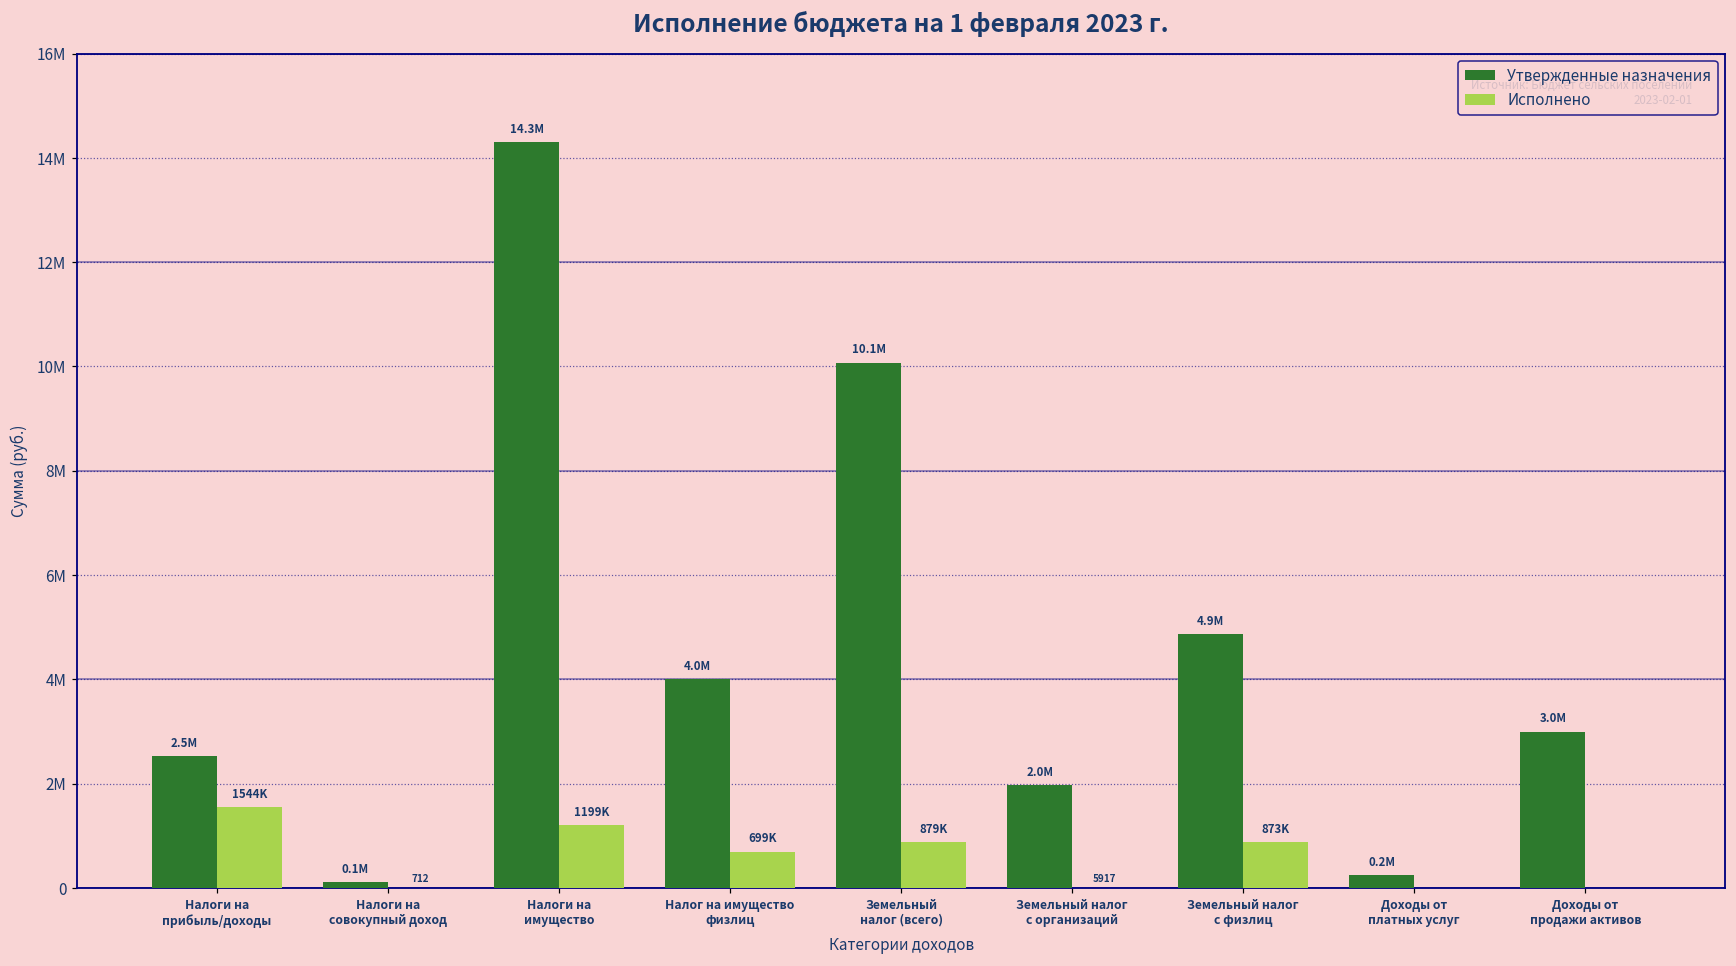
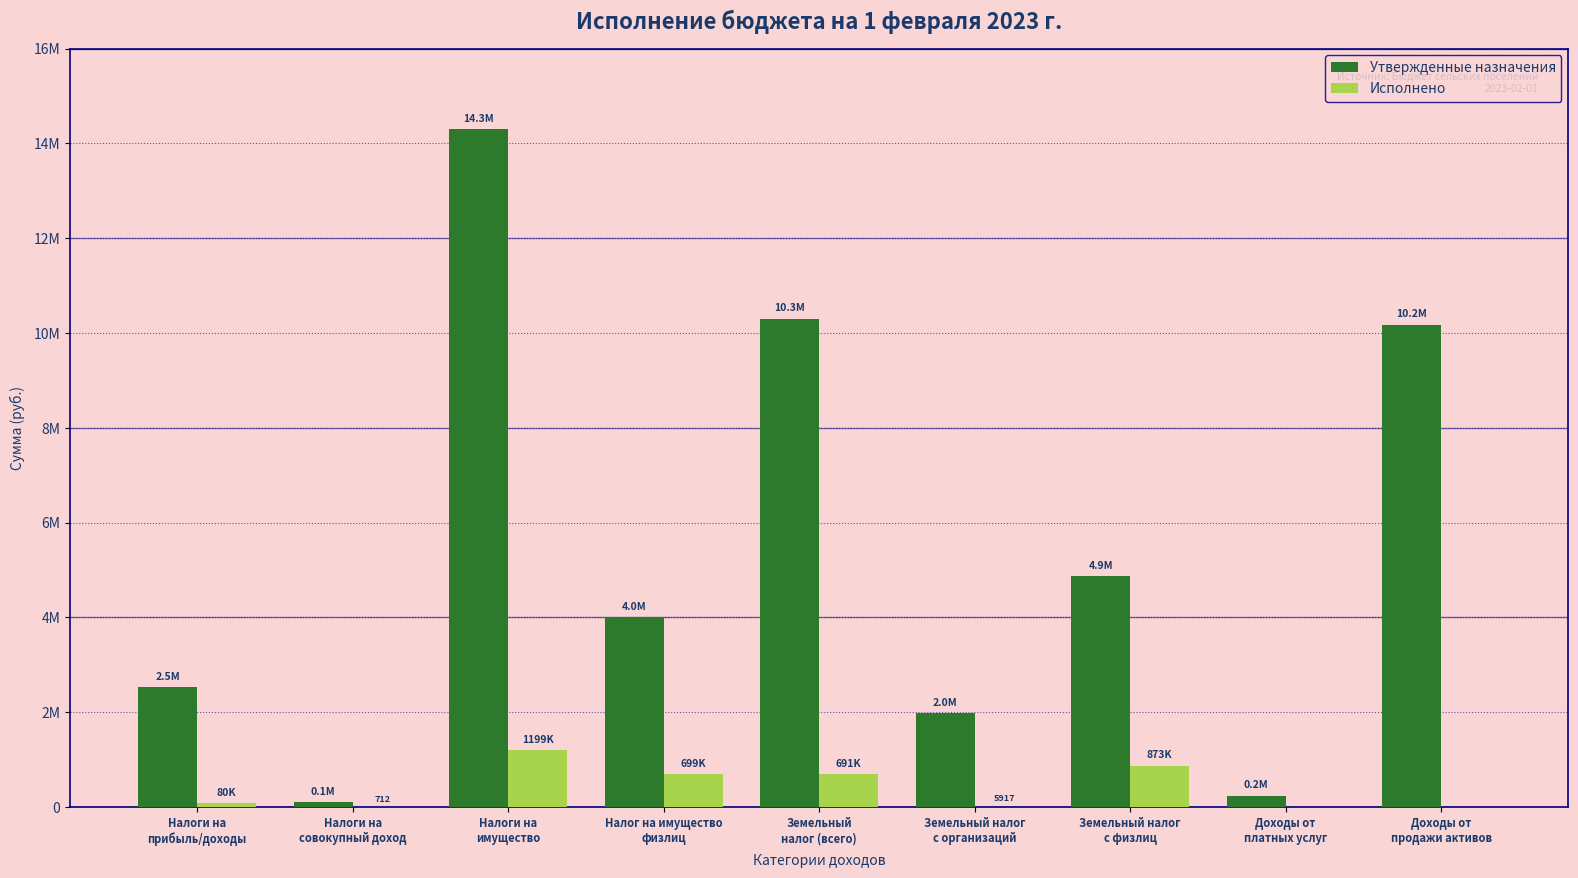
  {
    "Утвержденные назначения": {
      "Налоги на прибыль/доходы": "2.5M",
      "Налоги на совокупный доход": "0.1M",
      "Налоги на имущество": "14.3M",
      "Налог на имущество физлиц": "4.0M",
-     "Земельный налог (всего)": "10.1M",
+     "Земельный налог (всего)": "10.3M",
      "Земельный налог с организаций": "2.0M",
      "Земельный налог с физлиц": "4.9M",
      "Доходы от платных услуг": "0.2M",
-     "Доходы от продажи активов": "3.0M"
+     "Доходы от продажи активов": "10.2M"
    },
    "Исполнено": {
-     "Налоги на прибыль/доходы": "1544K",
+     "Налоги на прибыль/доходы": "80K",
      "Налоги на совокупный доход": "712",
      "Налоги на имущество": "1199K",
      "Налог на имущество физлиц": "699K",
-     "Земельный налог (всего)": "879K",
+     "Земельный налог (всего)": "691K",
      "Земельный налог с организаций": "5917",
      "Земельный налог с физлиц": "873K"
    }
  }
